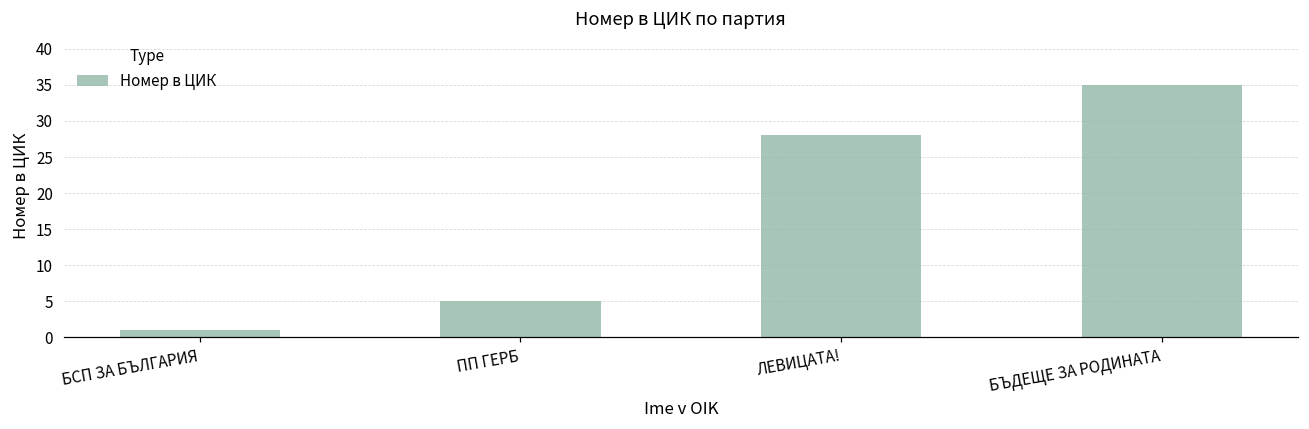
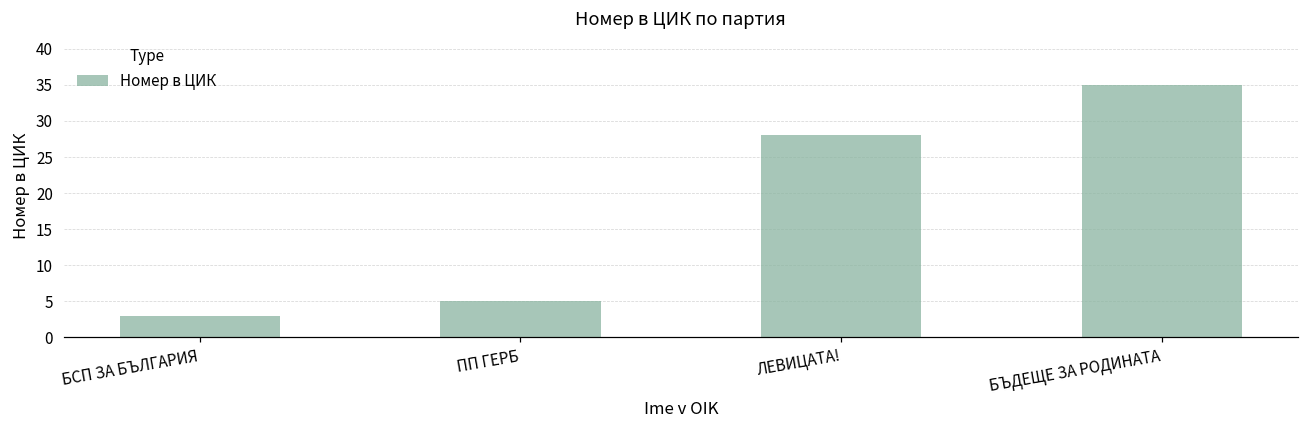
  {
-   "БСП ЗА БЪЛГАРИЯ": 1,
+   "БСП ЗА БЪЛГАРИЯ": 3,
    "ПП ГЕРБ": 5,
    "ЛЕВИЦАТА!": 28,
    "БЪДЕЩЕ ЗА РОДИНАТА": 35
  }
